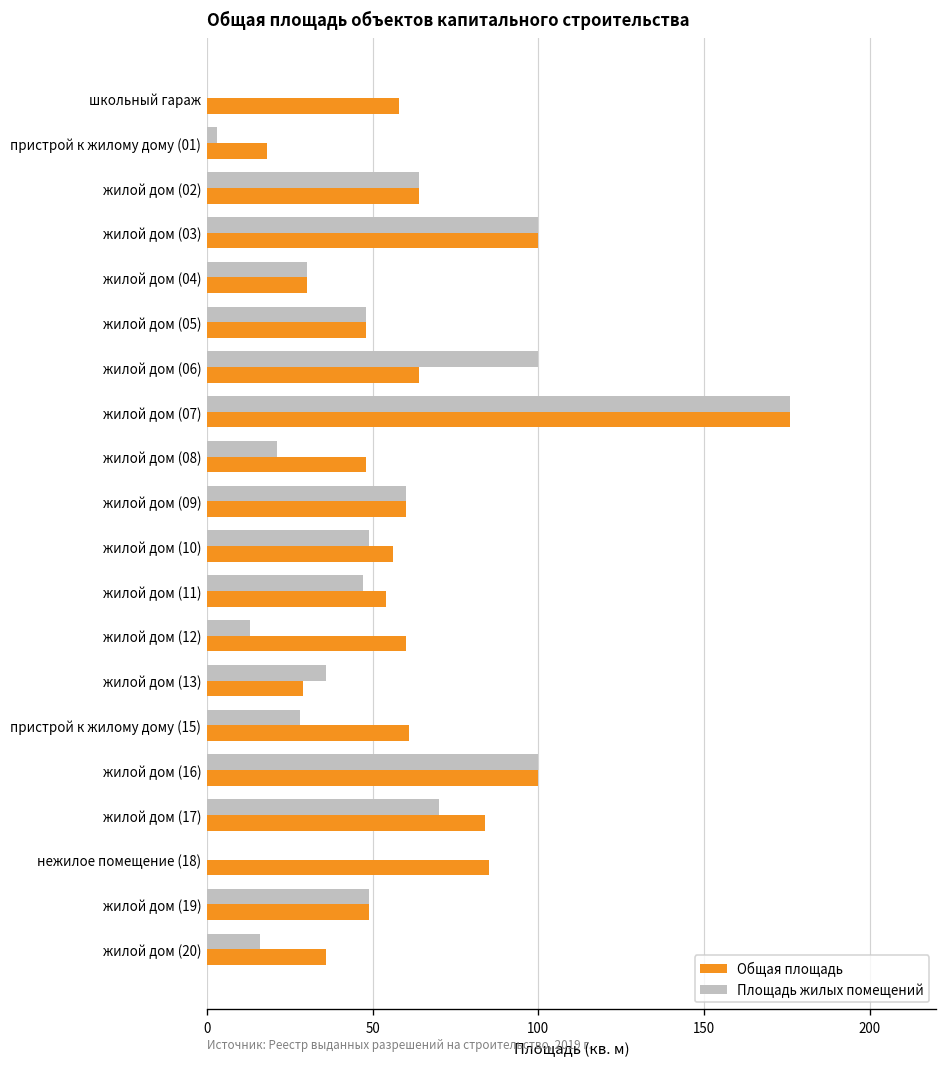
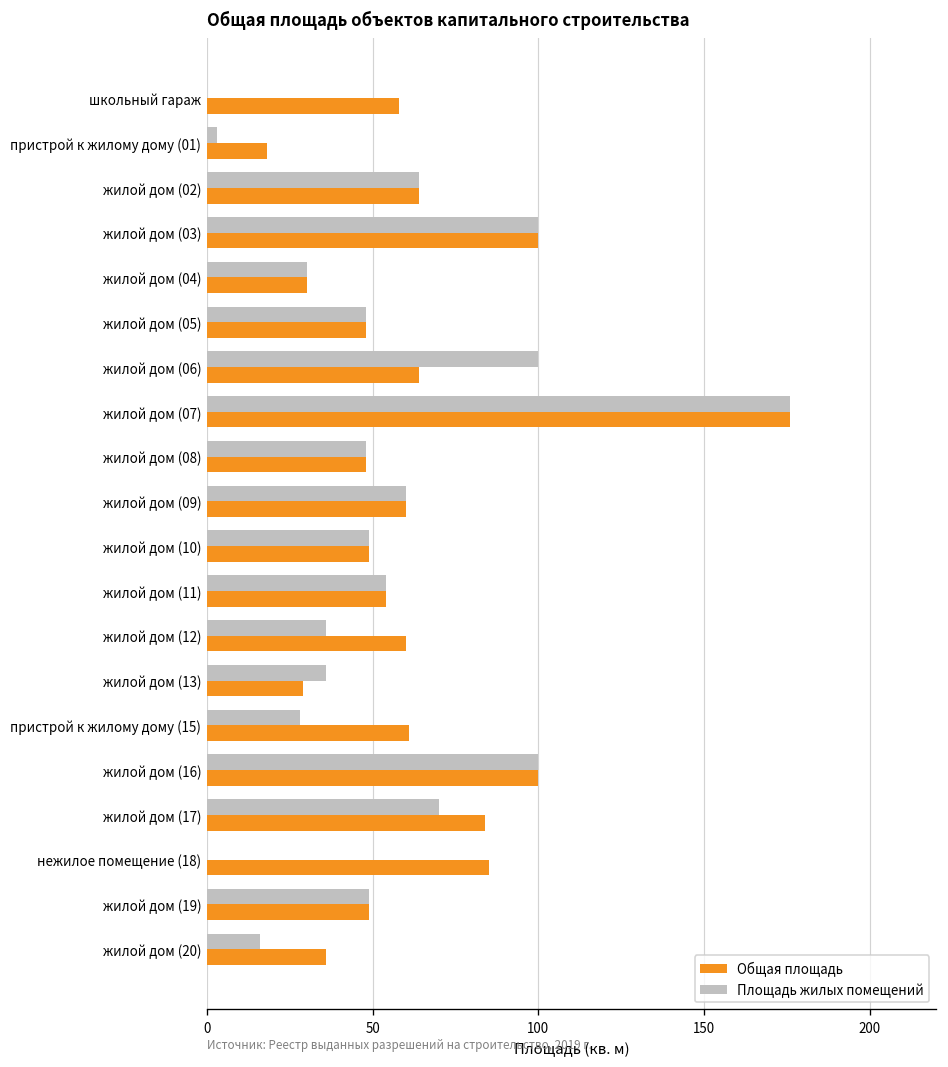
  {
    "Общая площадь": {
      "школьный гараж": 58,
      "пристрой к жилому дому (01)": 18,
      "жилой дом (02)": 64,
      "жилой дом (03)": 100,
      "жилой дом (04)": 30,
      "жилой дом (05)": 48,
      "жилой дом (06)": 64,
      "жилой дом (07)": 176,
      "жилой дом (08)": 48,
      "жилой дом (09)": 60,
-     "жилой дом (10)": 56,
+     "жилой дом (10)": 49,
      "жилой дом (11)": 54,
      "жилой дом (12)": 60,
      "жилой дом (13)": 29,
      "пристрой к жилому дому (15)": 61,
      "жилой дом (16)": 100,
      "жилой дом (17)": 84,
      "нежилое помещение (18)": 85,
      "жилой дом (19)": 49,
      "жилой дом (20)": 36
    },
    "Площадь жилых помещений": {
      "школьный гараж": 0,
      "пристрой к жилому дому (01)": 3,
      "жилой дом (02)": 64,
      "жилой дом (03)": 100,
      "жилой дом (04)": 30,
      "жилой дом (05)": 48,
      "жилой дом (06)": 100,
      "жилой дом (07)": 176,
-     "жилой дом (08)": 21,
+     "жилой дом (08)": 48,
      "жилой дом (09)": 60,
      "жилой дом (10)": 49,
-     "жилой дом (11)": 47,
-     "жилой дом (12)": 13,
+     "жилой дом (11)": 54,
+     "жилой дом (12)": 36,
      "жилой дом (13)": 36,
      "пристрой к жилому дому (15)": 28,
      "жилой дом (16)": 100,
      "жилой дом (17)": 70,
      "нежилое помещение (18)": 0,
      "жилой дом (19)": 49,
      "жилой дом (20)": 16
    }
  }
